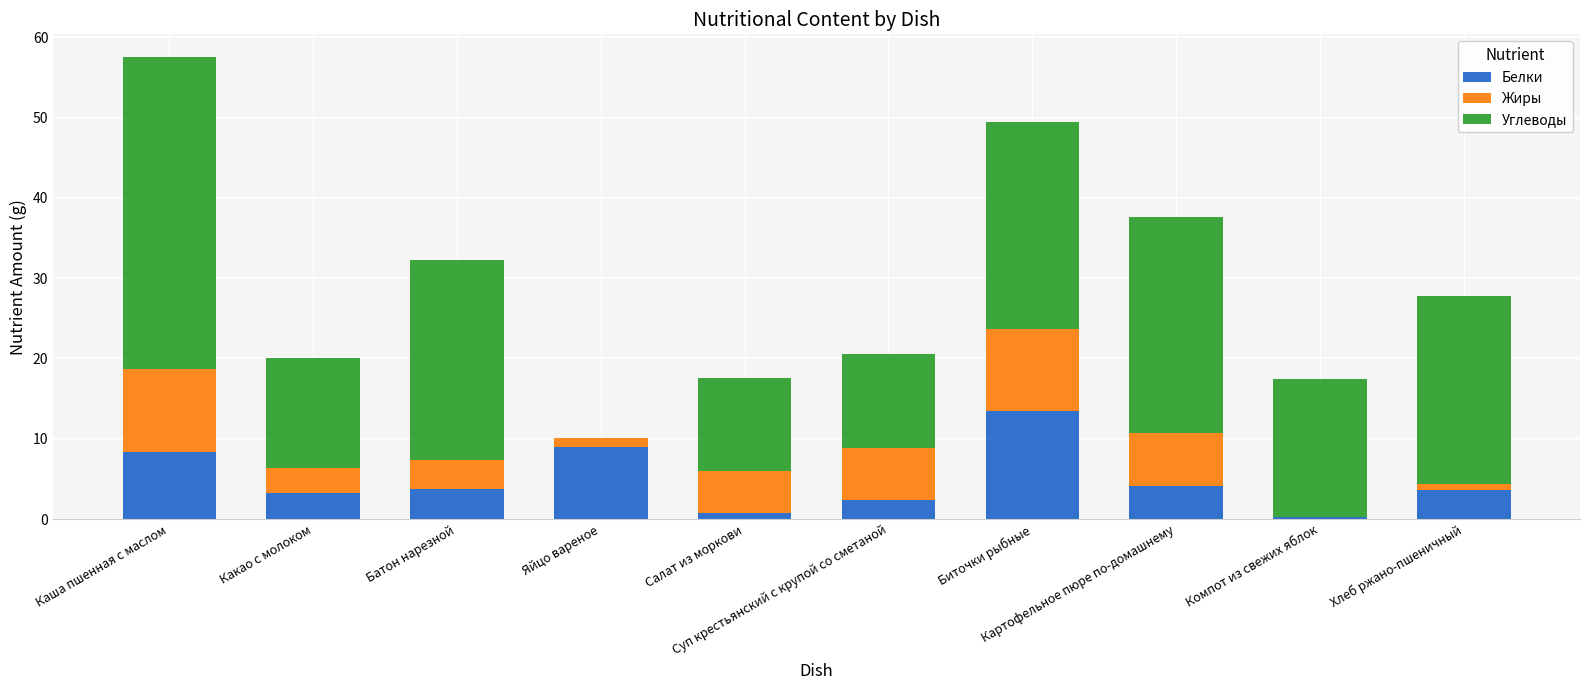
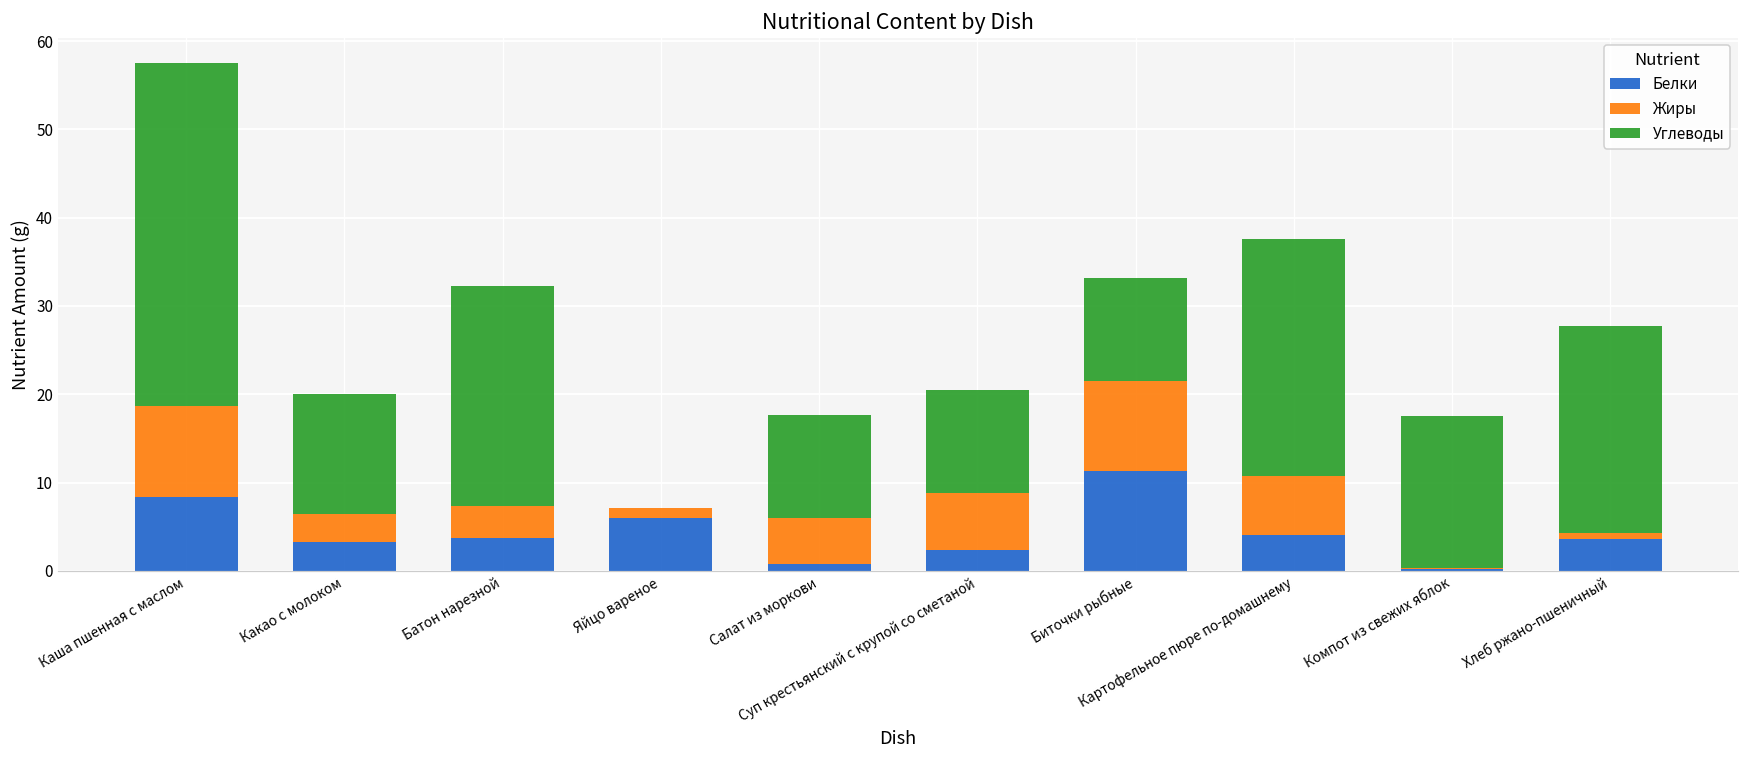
  {
    "Белки": {
      "Каша пшенная с маслом": 8,
      "Какао с молоком": 3,
      "Батон нарезной": 4,
-     "Яйцо вареное": 9,
+     "Яйцо вареное": 6,
      "Салат из моркови": 1,
      "Суп крестьянский с крупой со сметаной": 2,
-     "Биточки рыбные": 13,
+     "Биточки рыбные": 11,
      "Картофельное пюре по-домашнему": 4,
      "Хлеб ржано-пшеничный": 4
    },
    "Жиры": {
      "Каша пшенная с маслом": 10,
      "Какао с молоком": 3,
      "Батон нарезной": 4,
      "Яйцо вареное": 1,
      "Салат из моркови": 5,
      "Суп крестьянский с крупой со сметаной": 6,
      "Биточки рыбные": 10,
      "Картофельное пюре по-домашнему": 7,
      "Хлеб ржано-пшеничный": 1
    },
    "Углеводы": {
      "Каша пшенная с маслом": 39,
      "Какао с молоком": 14,
      "Батон нарезной": 25,
      "Салат из моркови": 12,
      "Суп крестьянский с крупой со сметаной": 12,
-     "Биточки рыбные": 26,
+     "Биточки рыбные": 12,
      "Картофельное пюре по-домашнему": 27,
      "Компот из свежих яблок": 17,
      "Хлеб ржано-пшеничный": 23
    }
  }
